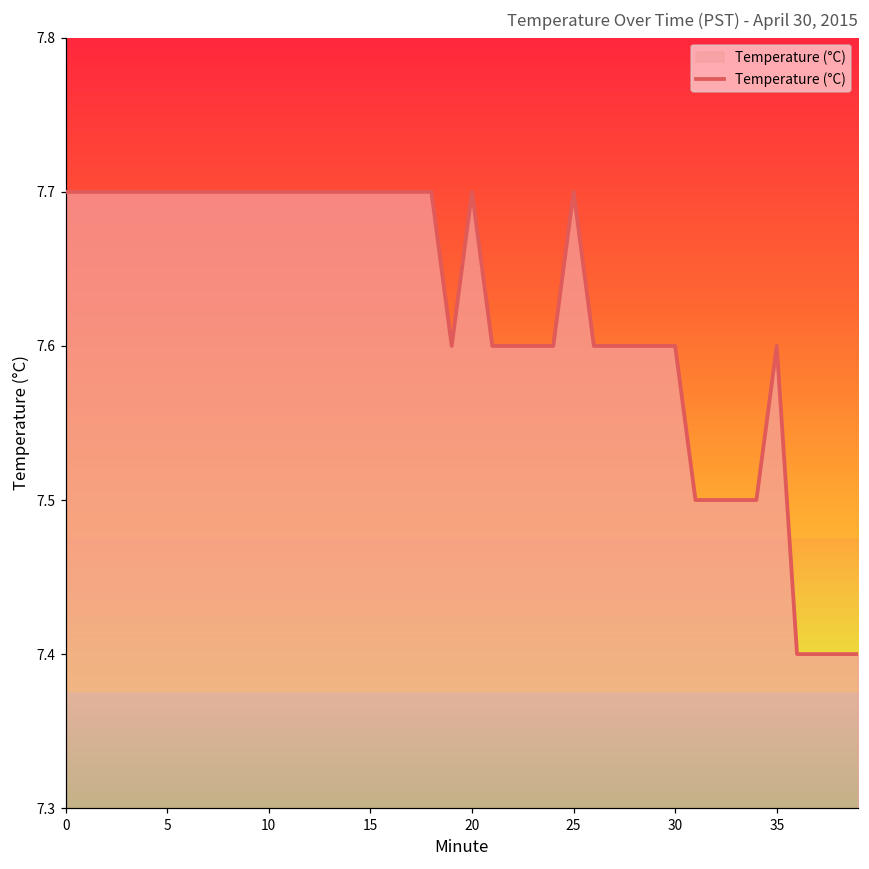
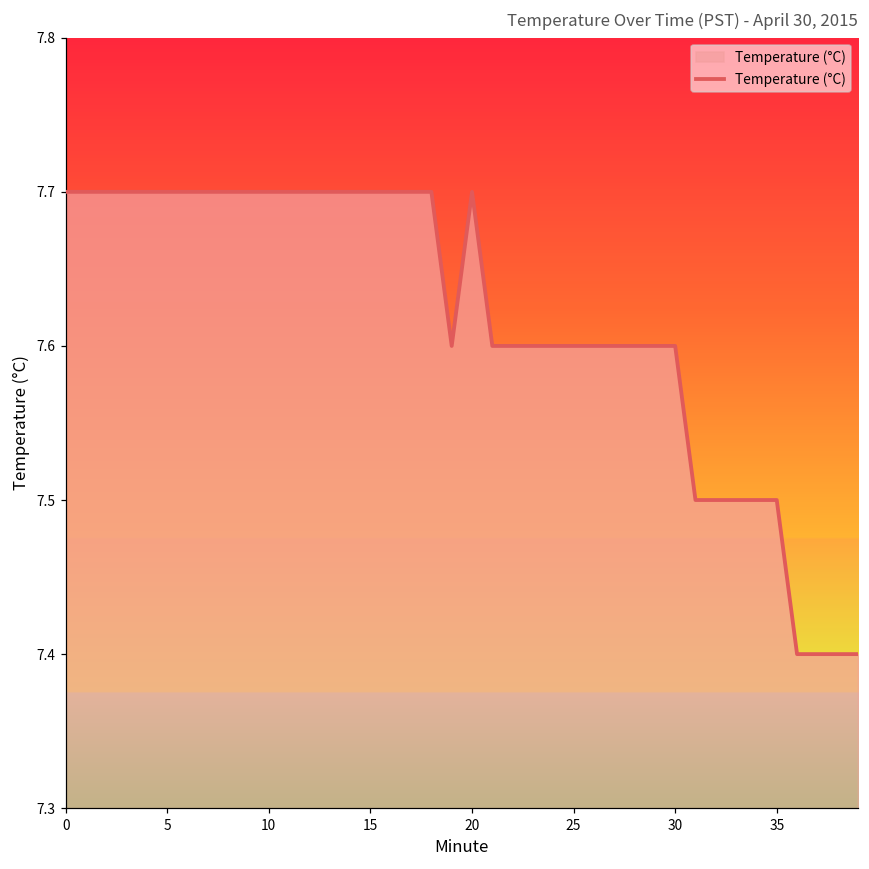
  {
    "0": 7.7,
    "5": 7.7,
    "10": 7.7,
    "15": 7.7,
    "20": 7.7,
-   "25": 7.7,
+   "25": 7.6,
    "30": 7.6,
-   "35": 7.6
+   "35": 7.5
  }
